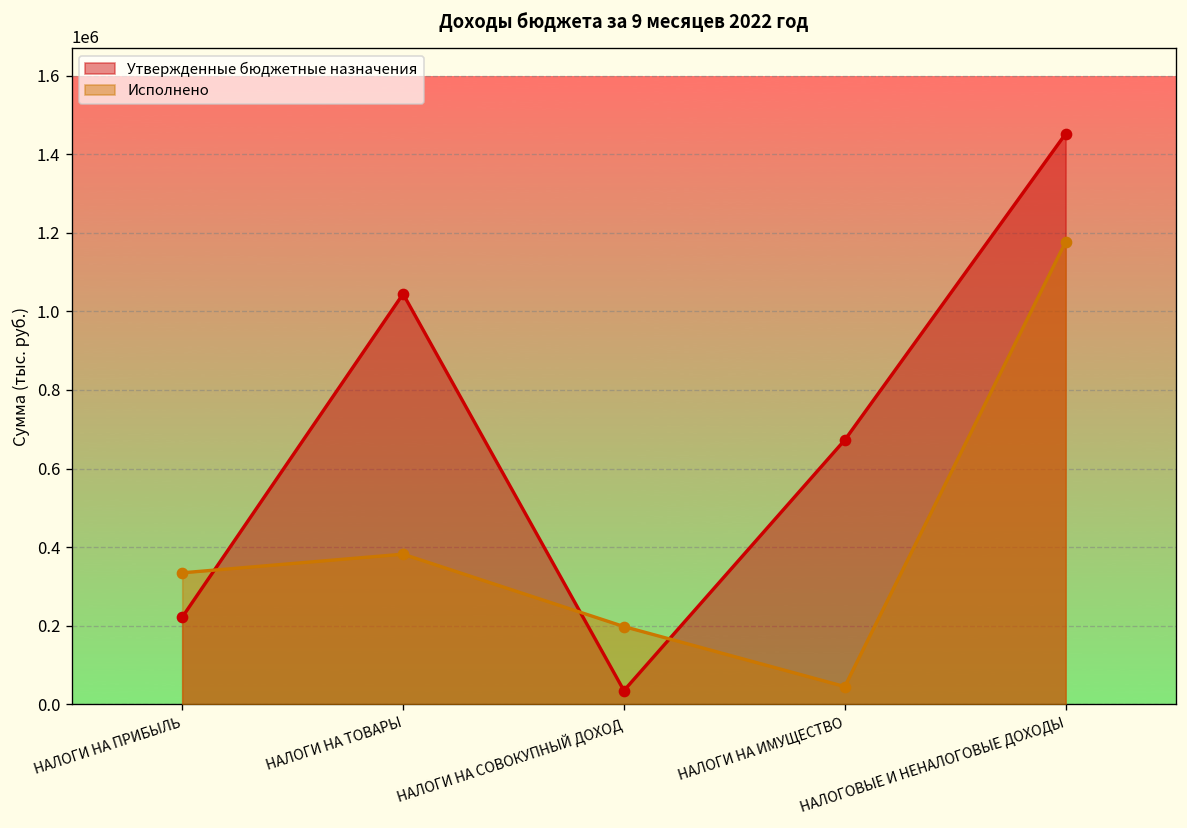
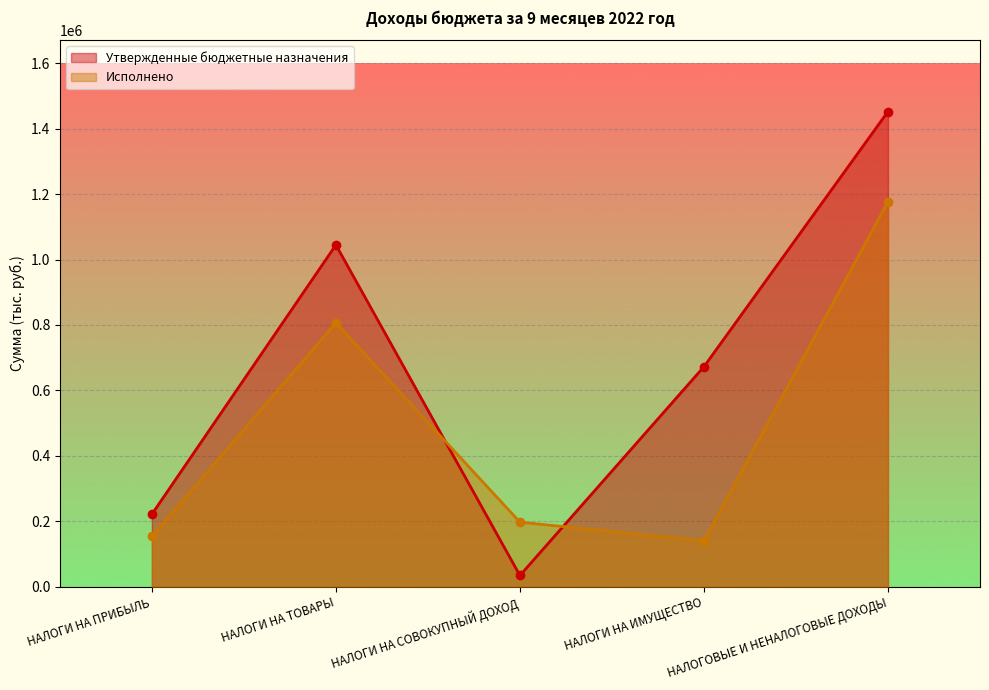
  {
    "Утвержденные бюджетные назначения": {
      "НАЛОГИ НА ПРИБЫЛЬ": 220000,
      "НАЛОГИ НА ТОВАРЫ": 1040000,
      "НАЛОГИ НА СОВОКУПНЫЙ ДОХОД": 40000,
      "НАЛОГИ НА ИМУЩЕСТВО": 670000,
      "НАЛОГОВЫЕ И НЕНАЛОГОВЫЕ ДОХОДЫ": 1450000
    },
    "Исполнено": {
-     "НАЛОГИ НА ПРИБЫЛЬ": 330000,
-     "НАЛОГИ НА ТОВАРЫ": 380000,
+     "НАЛОГИ НА ПРИБЫЛЬ": 150000,
+     "НАЛОГИ НА ТОВАРЫ": 810000,
      "НАЛОГИ НА СОВОКУПНЫЙ ДОХОД": 200000,
-     "НАЛОГИ НА ИМУЩЕСТВО": 50000,
+     "НАЛОГИ НА ИМУЩЕСТВО": 140000,
      "НАЛОГОВЫЕ И НЕНАЛОГОВЫЕ ДОХОДЫ": 1180000
    }
  }
